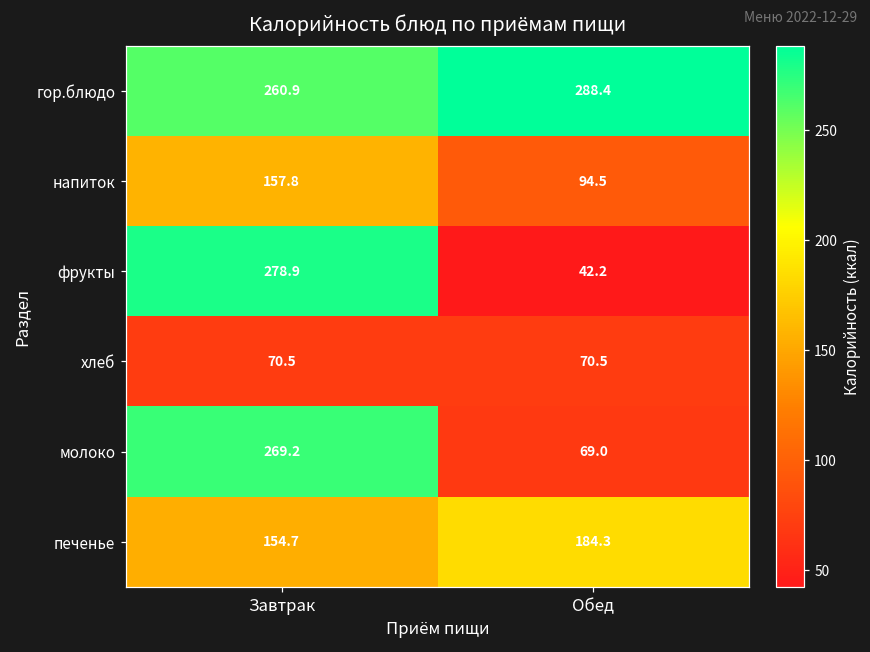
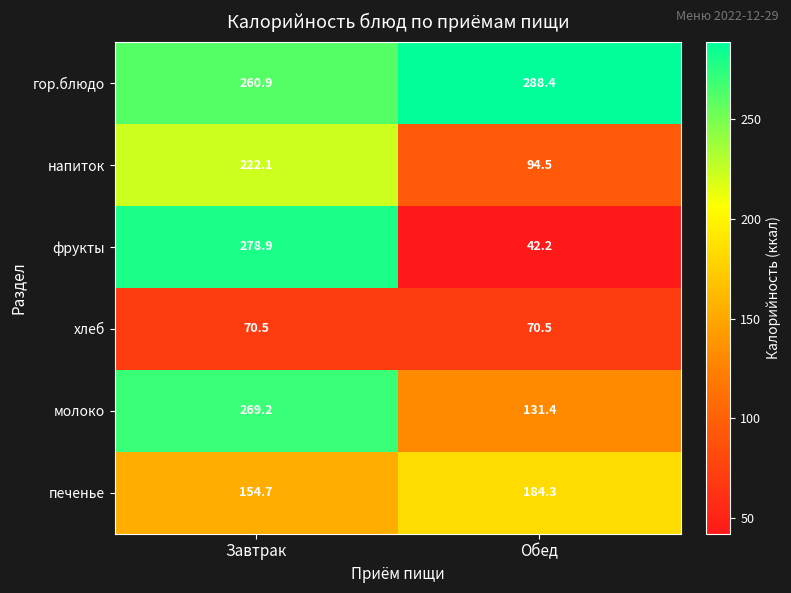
  {
    "гор.блюдо": {
      "Завтрак": 260.9,
      "Обед": 288.4
    },
    "напиток": {
-     "Завтрак": 157.8,
+     "Завтрак": 222.1,
      "Обед": 94.5
    },
    "фрукты": {
      "Завтрак": 278.9,
      "Обед": 42.2
    },
    "хлеб": {
      "Завтрак": 70.5,
      "Обед": 70.5
    },
    "молоко": {
      "Завтрак": 269.2,
-     "Обед": 69.0
+     "Обед": 131.4
    },
    "печенье": {
      "Завтрак": 154.7,
      "Обед": 184.3
    }
  }
